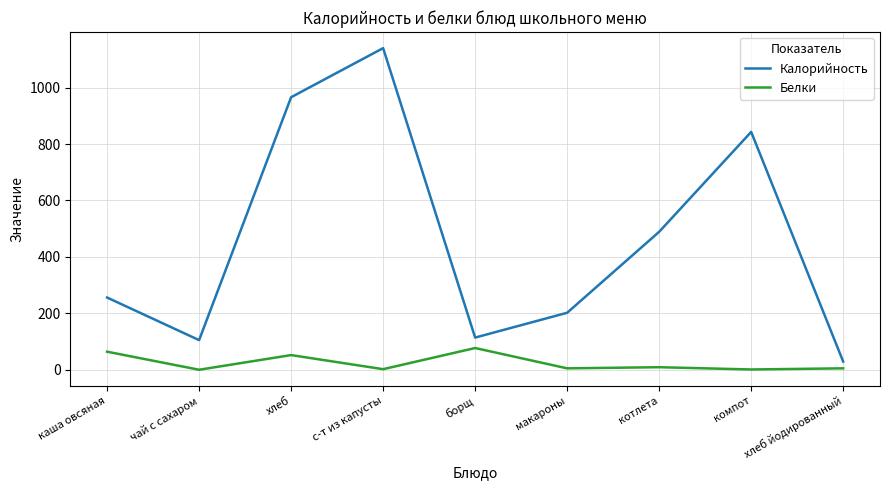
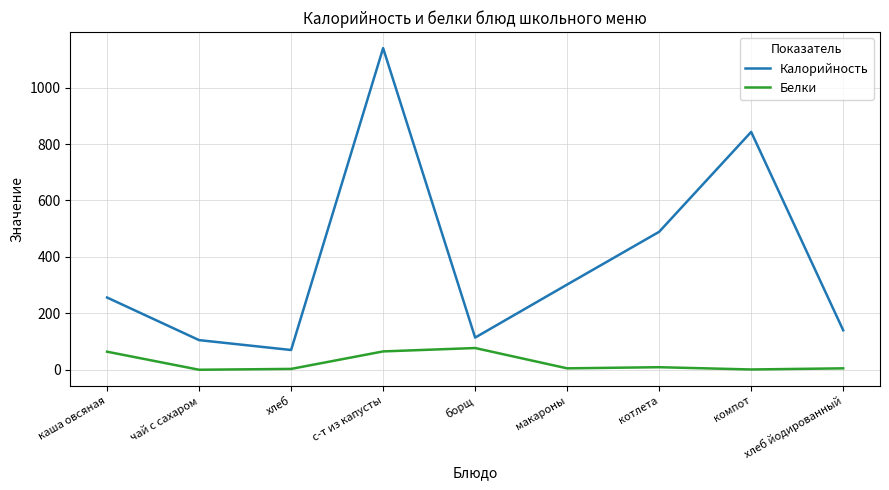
  {
    "Калорийность": {
      "каша овсяная": 260,
      "чай с сахаром": 110,
-     "хлеб": 970,
+     "хлеб": 70,
      "с-т из капусты": 1140,
      "борщ": 110,
-     "макароны": 200,
+     "макароны": 300,
      "котлета": 490,
      "компот": 840,
-     "хлеб йодированный": 30
+     "хлеб йодированный": 140
    },
    "Белки": {
      "каша овсяная": 60,
      "чай с сахаром": 0,
-     "хлеб": 50,
-     "с-т из капусты": 0,
+     "хлеб": 0,
+     "с-т из капусты": 70,
      "борщ": 80,
      "макароны": 10,
      "котлета": 10,
      "компот": 0,
      "хлеб йодированный": 10
    }
  }
